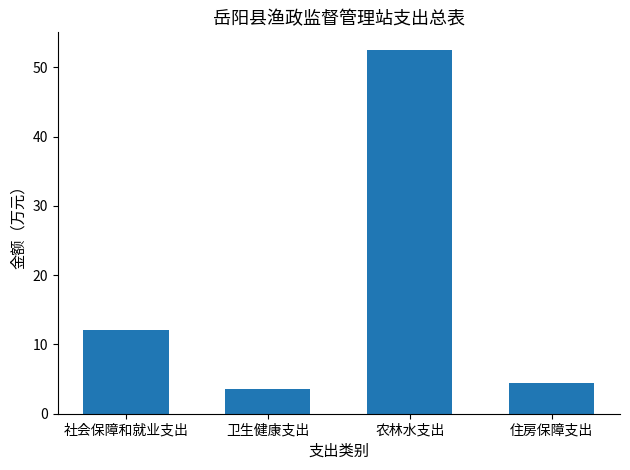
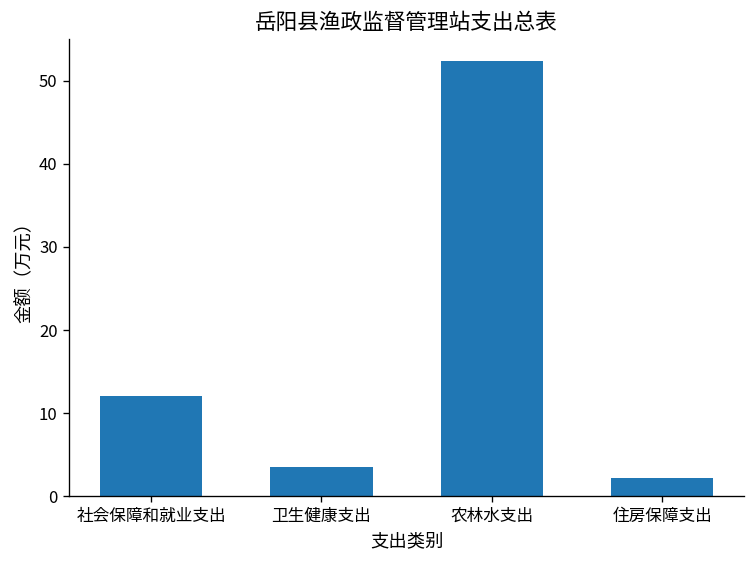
  {
    "社会保障和就业支出": 12,
    "卫生健康支出": 4,
    "农林水支出": 52,
-   "住房保障支出": 4
+   "住房保障支出": 2
  }
